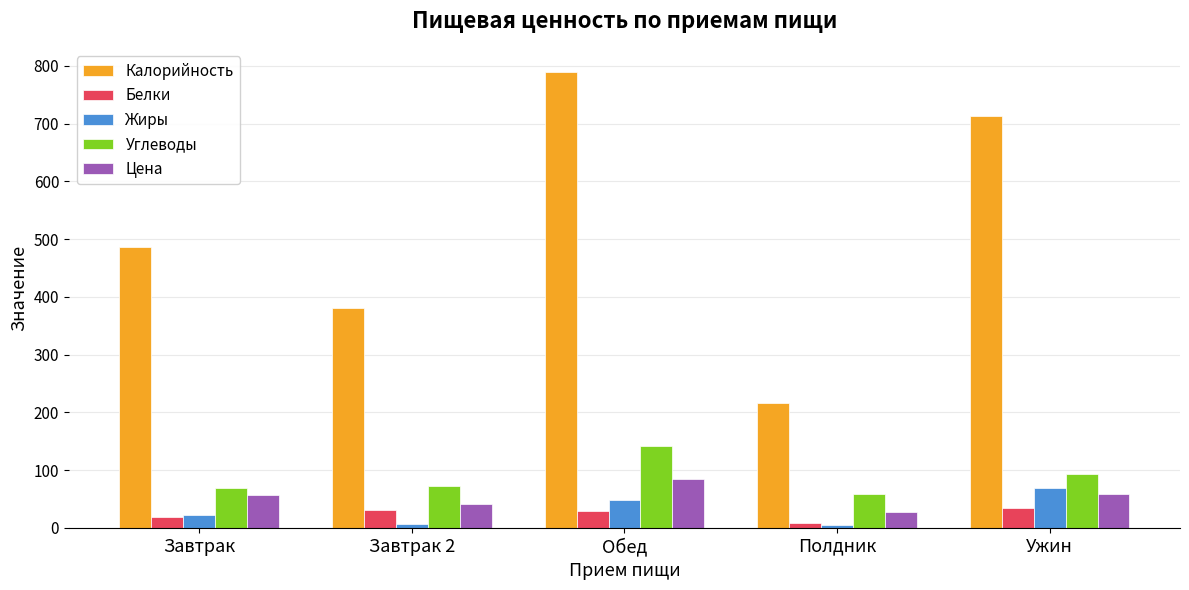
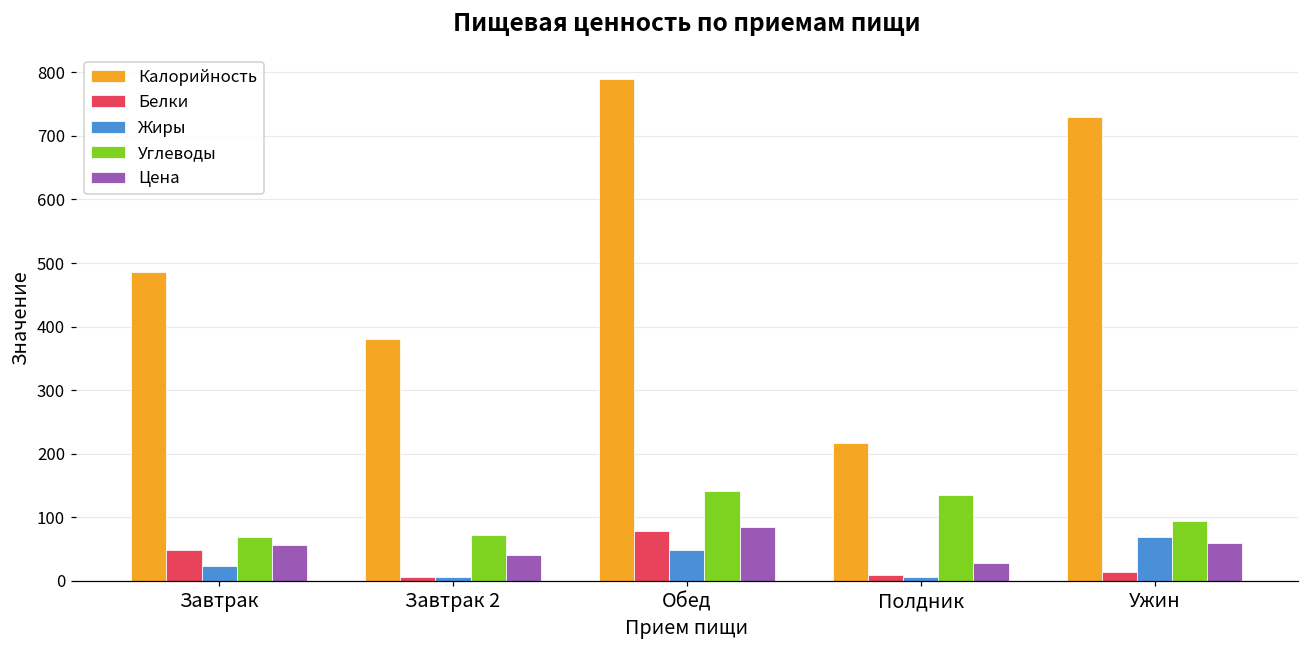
  {
    "Калорийность": {
      "Завтрак": 490,
      "Завтрак 2": 380,
      "Обед": 790,
      "Полдник": 220,
-     "Ужин": 710
+     "Ужин": 730
    },
    "Белки": {
-     "Завтрак": 20,
-     "Завтрак 2": 30,
-     "Обед": 30,
+     "Завтрак": 50,
+     "Завтрак 2": 10,
+     "Обед": 80,
      "Полдник": 10,
-     "Ужин": 30
+     "Ужин": 10
    },
    "Жиры": {
      "Завтрак": 20,
      "Завтрак 2": 10,
      "Обед": 50,
      "Полдник": 10,
      "Ужин": 70
    },
    "Углеводы": {
      "Завтрак": 70,
      "Завтрак 2": 70,
      "Обед": 140,
-     "Полдник": 60,
+     "Полдник": 140,
      "Ужин": 90
    },
    "Цена": {
      "Завтрак": 60,
      "Завтрак 2": 40,
      "Обед": 80,
      "Полдник": 30,
      "Ужин": 60
    }
  }
